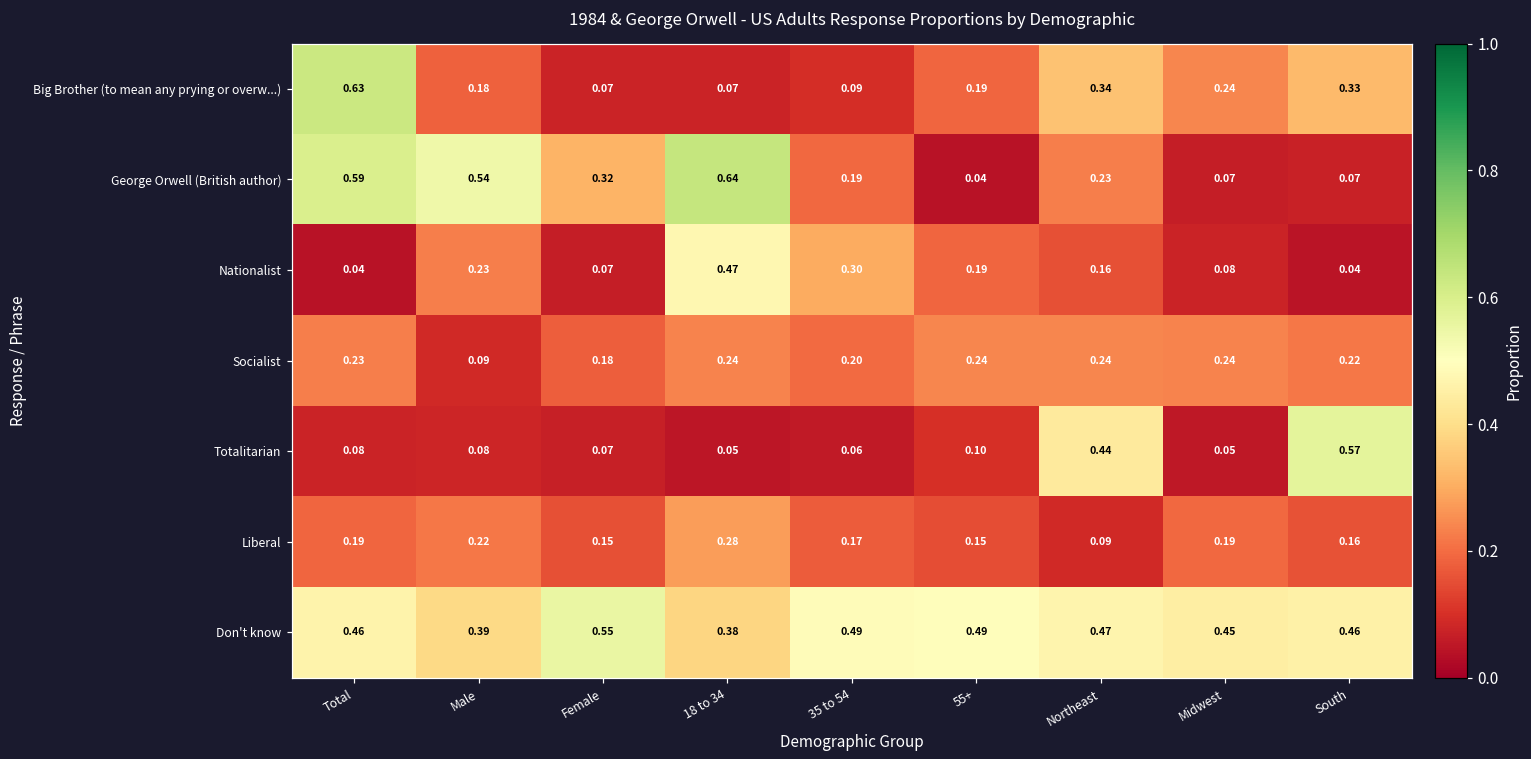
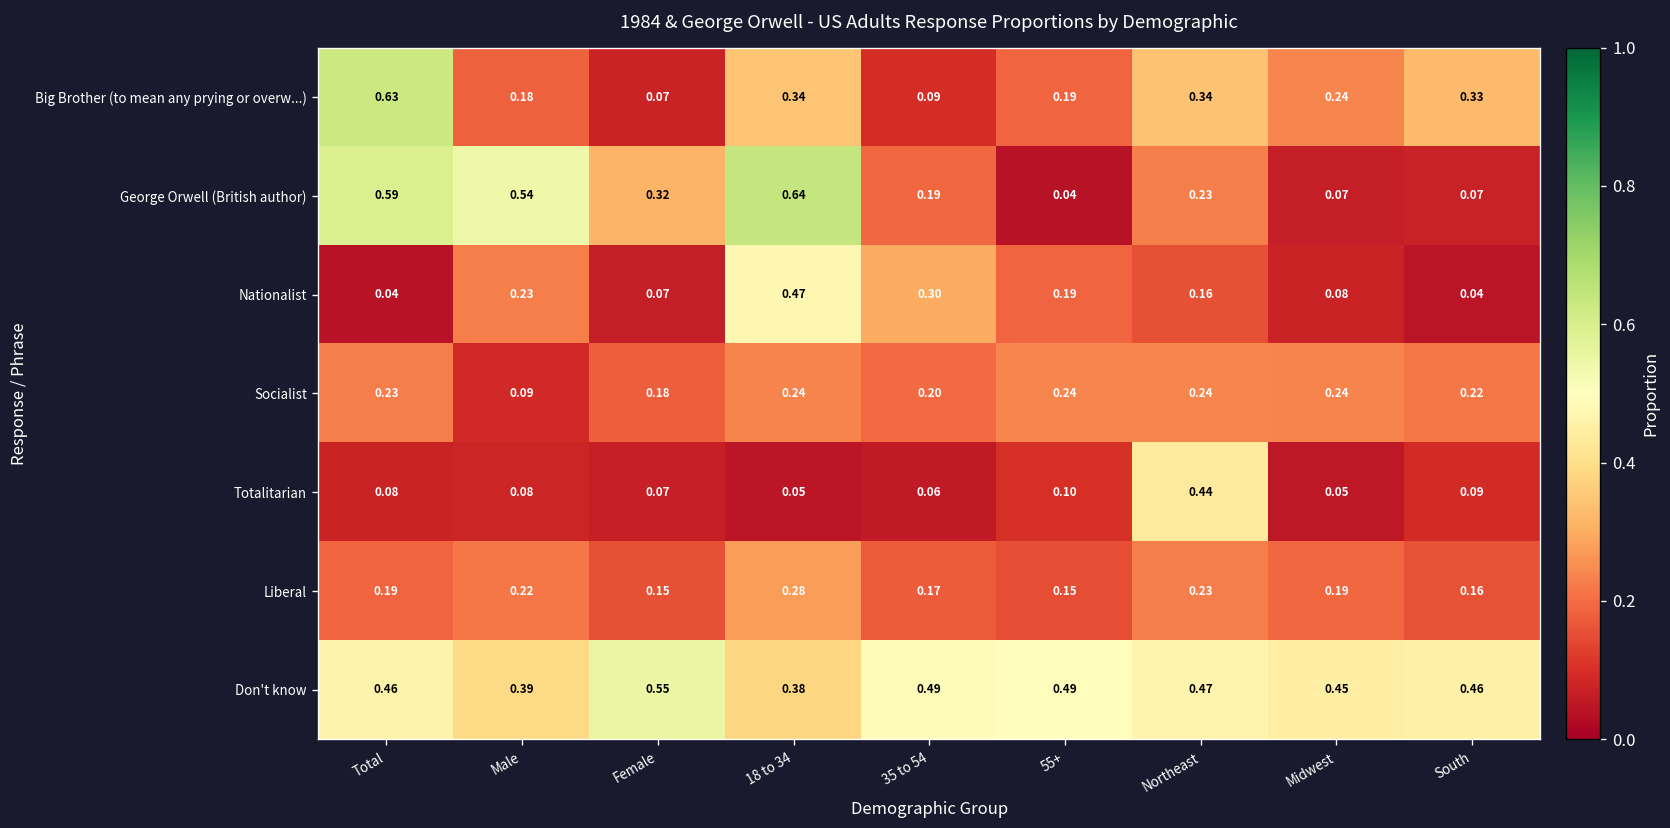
  {
    "Big Brother (to mean any prying or overw...)": {
      "Total": 0.63,
      "Male": 0.18,
      "Female": 0.07,
-     "18 to 34": 0.07,
+     "18 to 34": 0.34,
      "35 to 54": 0.09,
      "55+": 0.19,
      "Northeast": 0.34,
      "Midwest": 0.24,
      "South": 0.33
    },
    "George Orwell (British author)": {
      "Total": 0.59,
      "Male": 0.54,
      "Female": 0.32,
      "18 to 34": 0.64,
      "35 to 54": 0.19,
      "55+": 0.04,
      "Northeast": 0.23,
      "Midwest": 0.07,
      "South": 0.07
    },
    "Nationalist": {
      "Total": 0.04,
      "Male": 0.23,
      "Female": 0.07,
      "18 to 34": 0.47,
      "35 to 54": 0.30,
      "55+": 0.19,
      "Northeast": 0.16,
      "Midwest": 0.08,
      "South": 0.04
    },
    "Socialist": {
      "Total": 0.23,
      "Male": 0.09,
      "Female": 0.18,
      "18 to 34": 0.24,
      "35 to 54": 0.20,
      "55+": 0.24,
      "Northeast": 0.24,
      "Midwest": 0.24,
      "South": 0.22
    },
    "Totalitarian": {
      "Total": 0.08,
      "Male": 0.08,
      "Female": 0.07,
      "18 to 34": 0.05,
      "35 to 54": 0.06,
      "55+": 0.10,
      "Northeast": 0.44,
      "Midwest": 0.05,
-     "South": 0.57
+     "South": 0.09
    },
    "Liberal": {
      "Total": 0.19,
      "Male": 0.22,
      "Female": 0.15,
      "18 to 34": 0.28,
      "35 to 54": 0.17,
      "55+": 0.15,
-     "Northeast": 0.09,
+     "Northeast": 0.23,
      "Midwest": 0.19,
      "South": 0.16
    },
    "Don't know": {
      "Total": 0.46,
      "Male": 0.39,
      "Female": 0.55,
      "18 to 34": 0.38,
      "35 to 54": 0.49,
      "55+": 0.49,
      "Northeast": 0.47,
      "Midwest": 0.45,
      "South": 0.46
    }
  }
